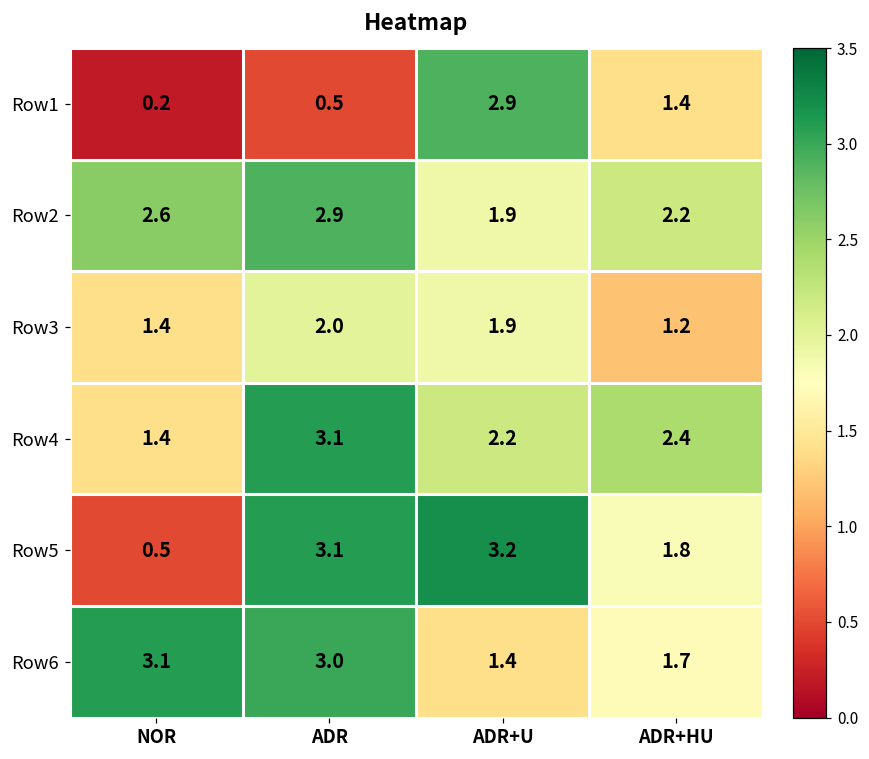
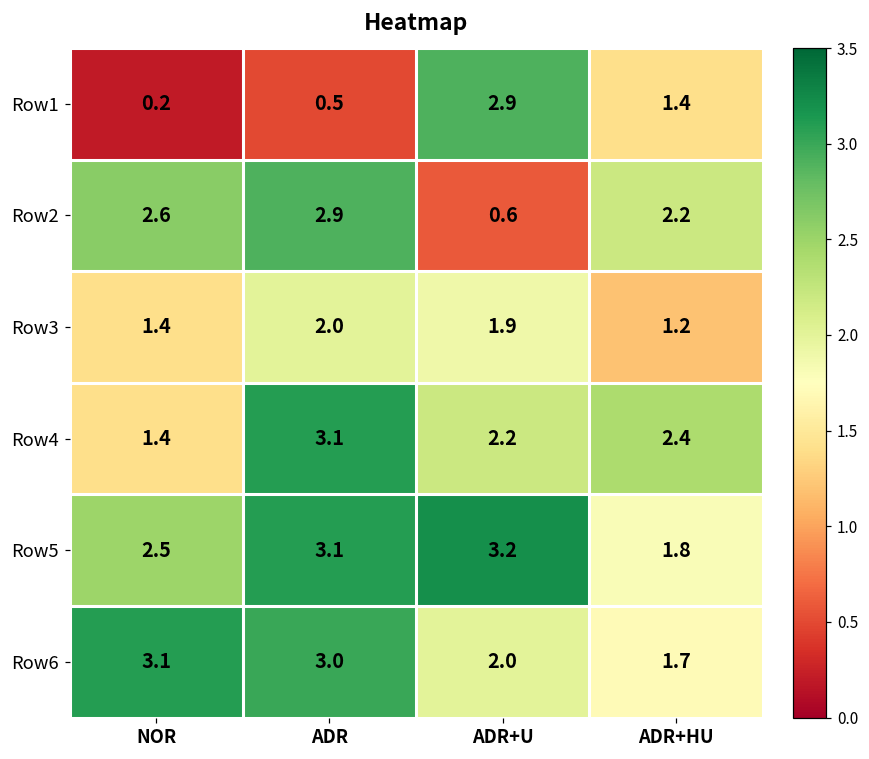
  {
    "Row1": {
      "NOR": 0.2,
      "ADR": 0.5,
      "ADR+U": 2.9,
      "ADR+HU": 1.4
    },
    "Row2": {
      "NOR": 2.6,
      "ADR": 2.9,
-     "ADR+U": 1.9,
+     "ADR+U": 0.6,
      "ADR+HU": 2.2
    },
    "Row3": {
      "NOR": 1.4,
      "ADR": 2.0,
      "ADR+U": 1.9,
      "ADR+HU": 1.2
    },
    "Row4": {
      "NOR": 1.4,
      "ADR": 3.1,
      "ADR+U": 2.2,
      "ADR+HU": 2.4
    },
    "Row5": {
-     "NOR": 0.5,
+     "NOR": 2.5,
      "ADR": 3.1,
      "ADR+U": 3.2,
      "ADR+HU": 1.8
    },
    "Row6": {
      "NOR": 3.1,
      "ADR": 3.0,
-     "ADR+U": 1.4,
+     "ADR+U": 2.0,
      "ADR+HU": 1.7
    }
  }
